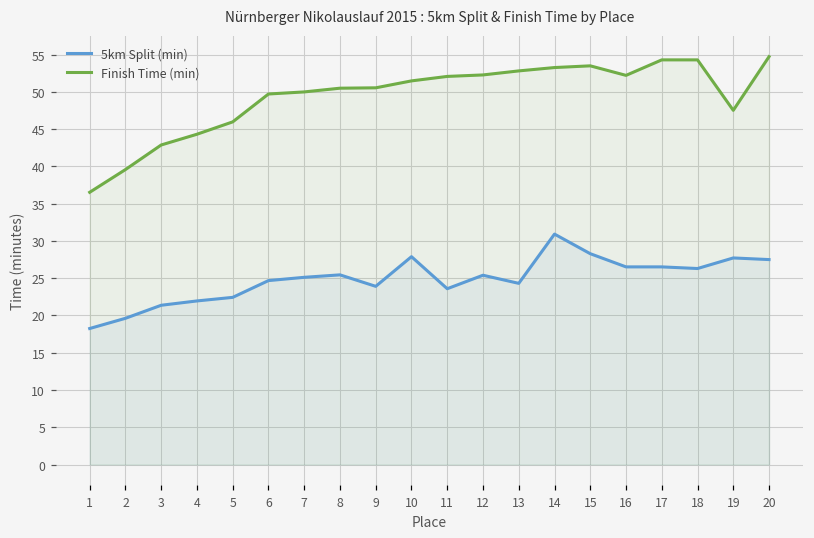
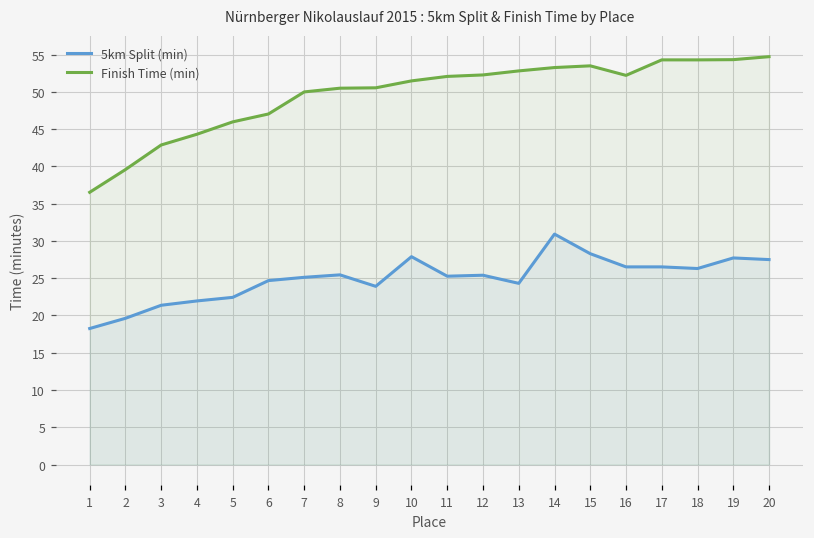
  {
    "5km Split (min)": {
      "1": 18,
      "2": 20,
      "3": 21,
      "4": 22,
      "5": 22,
      "6": 25,
      "7": 25,
      "8": 25,
      "9": 24,
      "10": 28,
-     "11": 24,
+     "11": 25,
      "12": 25,
      "13": 24,
      "14": 31,
      "15": 28,
      "16": 27,
      "17": 27,
      "18": 26,
      "19": 28,
      "20": 28
    },
    "Finish Time (min)": {
      "1": 37,
      "2": 40,
      "3": 43,
      "4": 44,
      "5": 46,
-     "6": 50,
+     "6": 47,
      "7": 50,
      "8": 51,
      "9": 51,
      "10": 51,
      "11": 52,
      "12": 52,
      "13": 53,
      "14": 53,
      "15": 54,
      "16": 52,
      "17": 54,
      "18": 54,
-     "19": 48,
+     "19": 54,
      "20": 55
    }
  }
